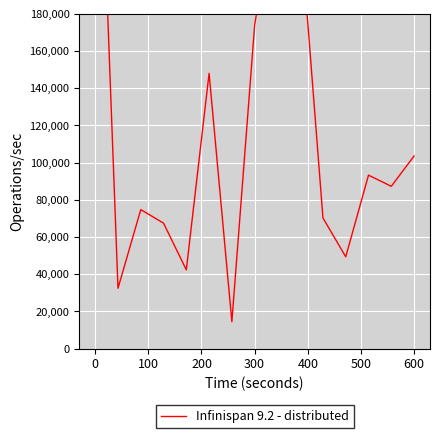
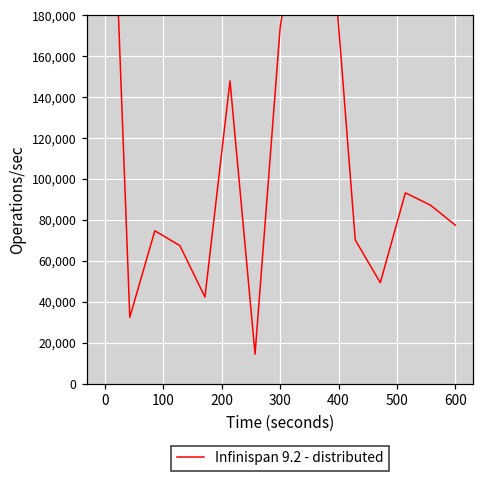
  {
    "300": "174,000",
-   "600": "104,000"
+   "600": "77,000"
  }
